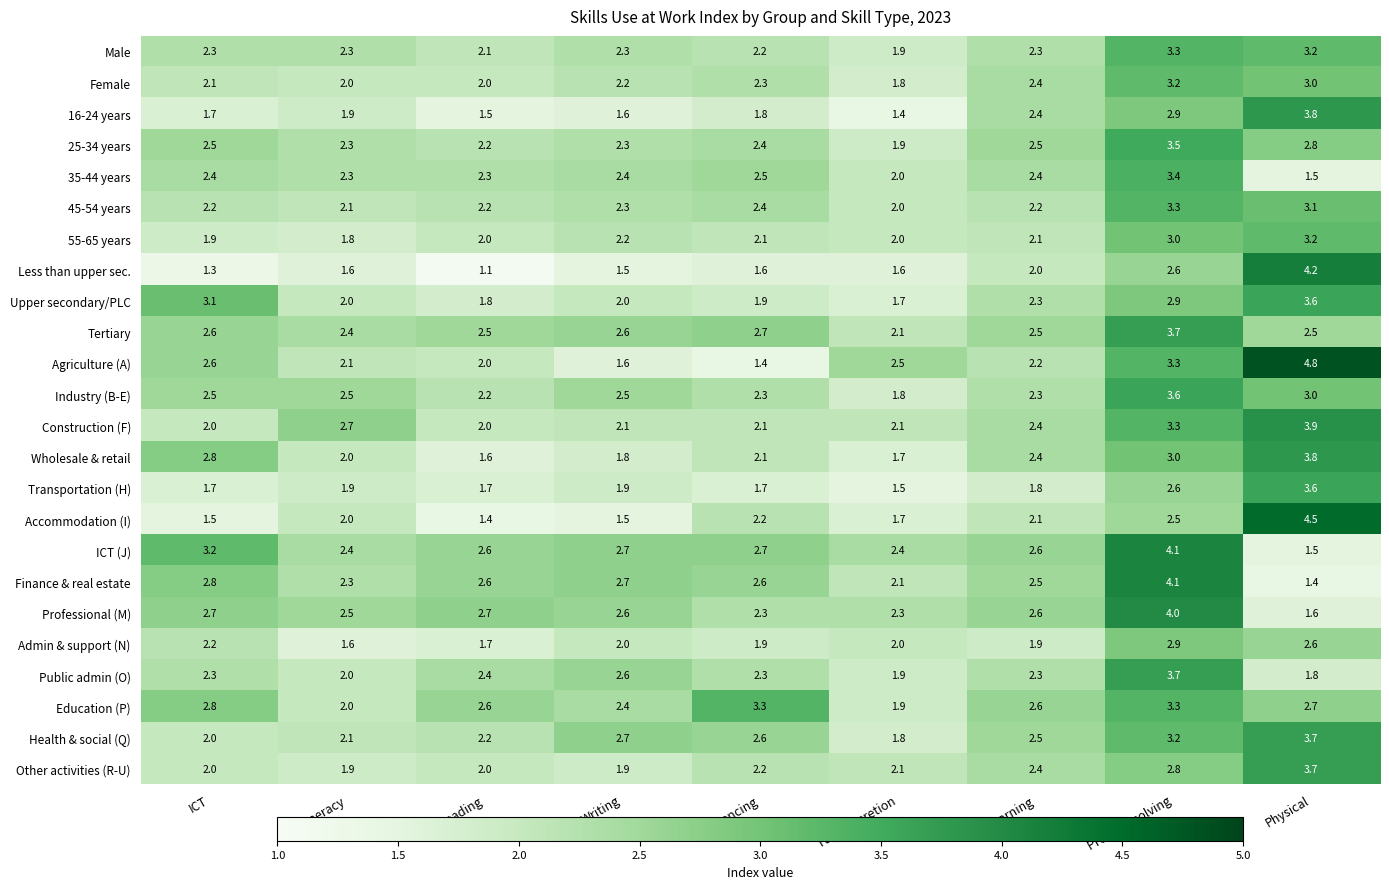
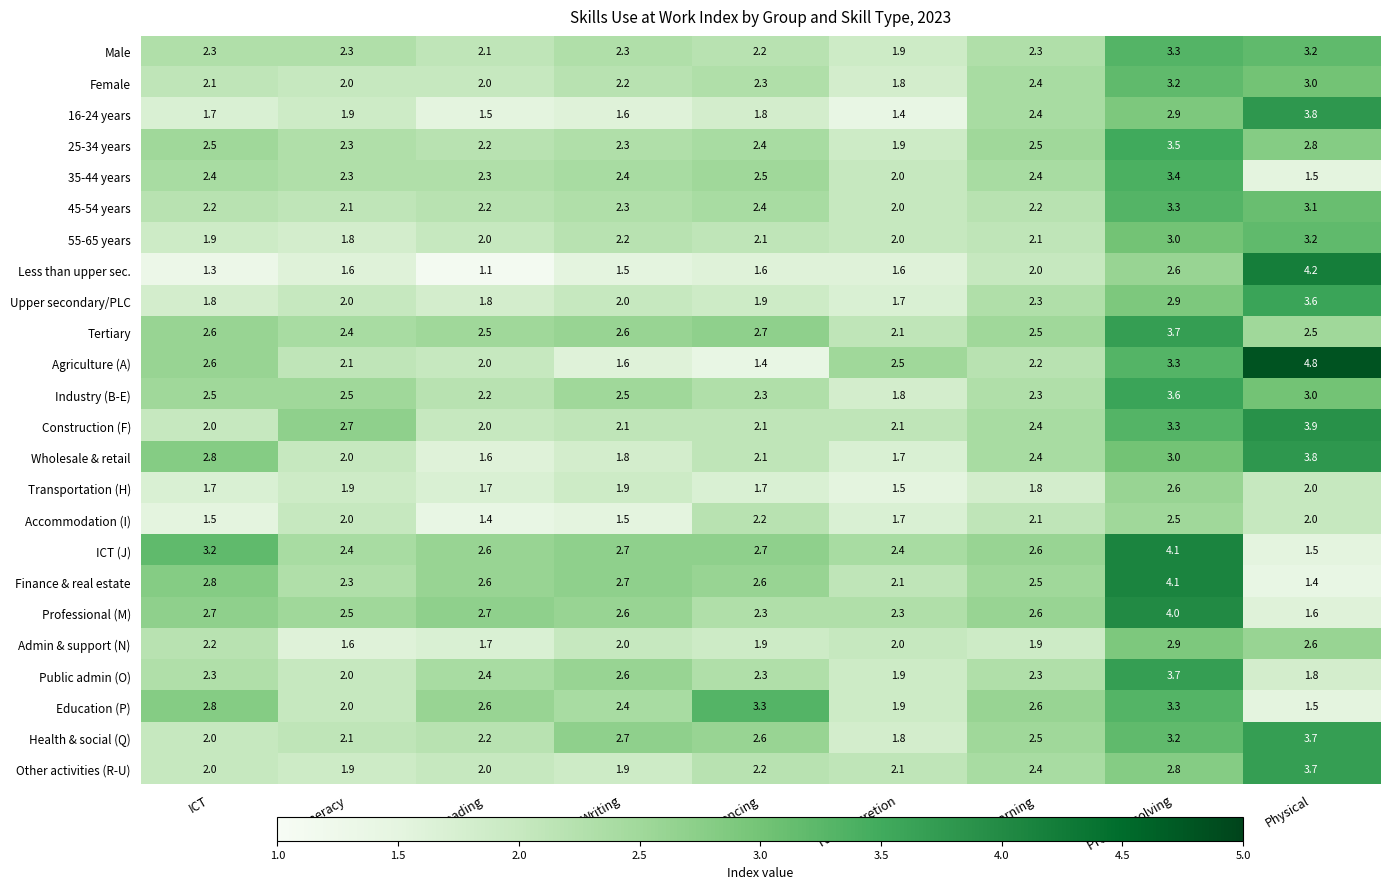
  {
    "Male": {
      "ICT": 2.3,
      "Physical": 3.2
    },
    "Female": {
      "ICT": 2.1,
      "Physical": 3.0
    },
    "16-24 years": {
      "ICT": 1.7,
      "Physical": 3.8
    },
    "25-34 years": {
      "ICT": 2.5,
      "Physical": 2.8
    },
    "35-44 years": {
      "ICT": 2.4,
      "Physical": 1.5
    },
    "45-54 years": {
      "ICT": 2.2,
      "Physical": 3.1
    },
    "55-65 years": {
      "ICT": 1.9,
      "Physical": 3.2
    },
    "Less than upper sec.": {
      "ICT": 1.3,
      "Physical": 4.2
    },
    "Upper secondary/PLC": {
-     "ICT": 3.1,
+     "ICT": 1.8,
      "Physical": 3.6
    },
    "Tertiary": {
      "ICT": 2.6,
      "Physical": 2.5
    },
    "Agriculture (A)": {
      "ICT": 2.6,
      "Physical": 4.8
    },
    "Industry (B-E)": {
      "ICT": 2.5,
      "Physical": 3.0
    },
    "Construction (F)": {
      "ICT": 2.0,
      "Physical": 3.9
    },
    "Wholesale & retail": {
      "ICT": 2.8,
      "Physical": 3.8
    },
    "Transportation (H)": {
      "ICT": 1.7,
-     "Physical": 3.6
+     "Physical": 2.0
    },
    "Accommodation (I)": {
      "ICT": 1.5,
-     "Physical": 4.5
+     "Physical": 2.0
    },
    "ICT (J)": {
      "ICT": 3.2,
      "Physical": 1.5
    },
    "Finance & real estate": {
      "ICT": 2.8,
      "Physical": 1.4
    },
    "Professional (M)": {
      "ICT": 2.7,
      "Physical": 1.6
    },
    "Admin & support (N)": {
      "ICT": 2.2,
      "Physical": 2.6
    },
    "Public admin (O)": {
      "ICT": 2.3,
      "Physical": 1.8
    },
    "Education (P)": {
      "ICT": 2.8,
-     "Physical": 2.7
+     "Physical": 1.5
    },
    "Health & social (Q)": {
      "ICT": 2.0,
      "Physical": 3.7
    },
    "Other activities (R-U)": {
      "ICT": 2.0,
      "Physical": 3.7
    }
  }
